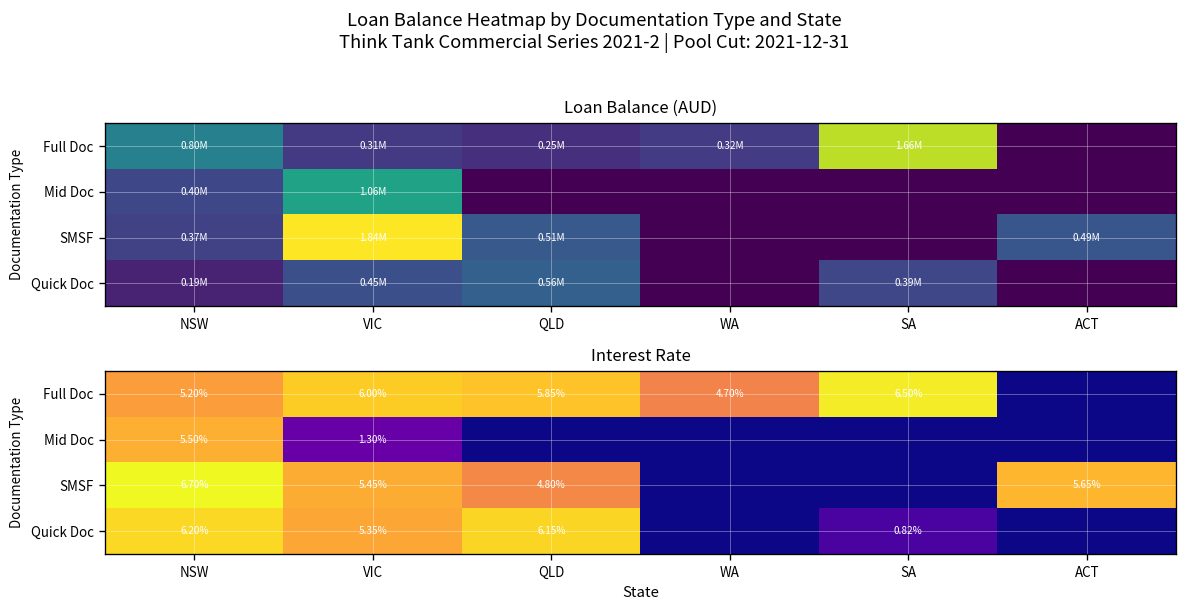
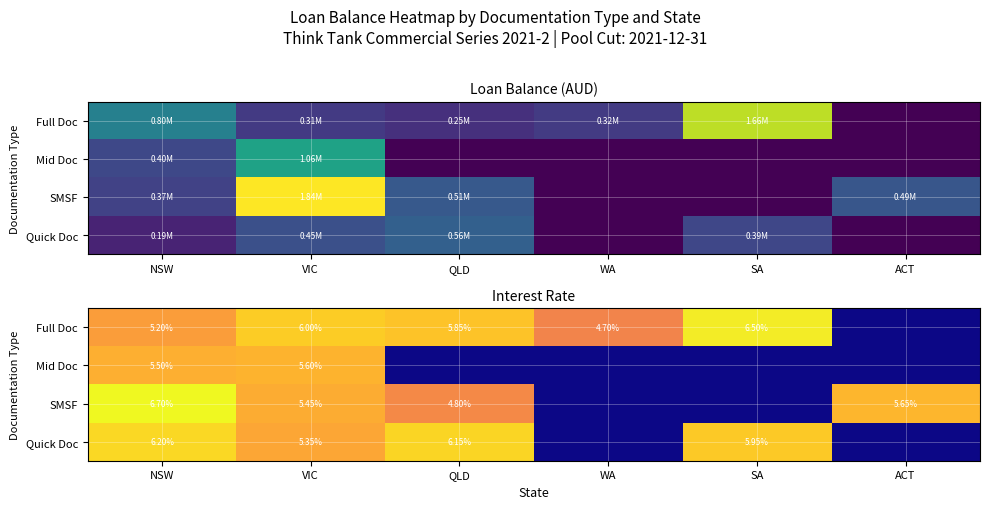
  {
    "Loan Balance (AUD)": {
      "Full Doc": {
        "NSW": "0.80M",
        "VIC": "0.31M",
        "QLD": "0.25M",
        "WA": "0.32M",
        "SA": "1.66M"
      },
      "Mid Doc": {
        "NSW": "0.40M",
        "VIC": "1.06M"
      },
      "SMSF": {
        "NSW": "0.37M",
        "VIC": "1.84M",
        "QLD": "0.51M",
        "ACT": "0.49M"
      },
      "Quick Doc": {
        "NSW": "0.19M",
        "VIC": "0.45M",
        "QLD": "0.56M",
        "SA": "0.39M"
      }
    },
    "Interest Rate": {
      "Full Doc": {
        "NSW": "5.20%",
        "VIC": "6.00%",
        "QLD": "5.85%",
        "WA": "4.70%",
        "SA": "6.50%"
      },
      "Mid Doc": {
        "NSW": "5.50%",
-       "VIC": "1.30%"
+       "VIC": "5.60%"
      },
      "SMSF": {
        "NSW": "6.70%",
        "VIC": "5.45%",
        "QLD": "4.80%",
        "ACT": "5.65%"
      },
      "Quick Doc": {
        "NSW": "6.20%",
        "VIC": "5.35%",
        "QLD": "6.15%",
-       "SA": "0.82%"
+       "SA": "5.95%"
      }
    }
  }
